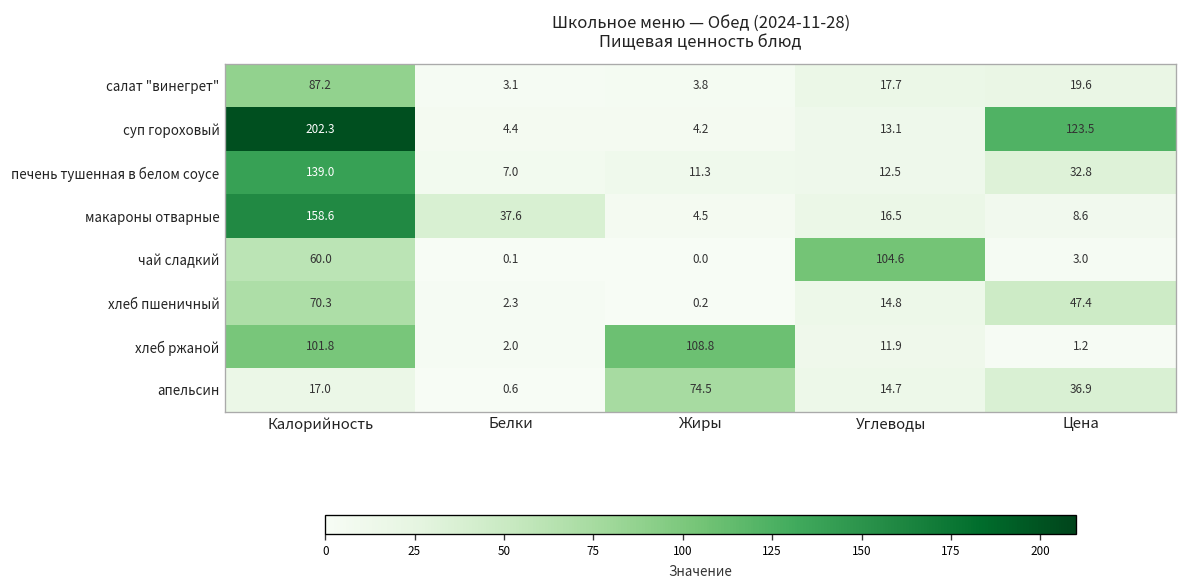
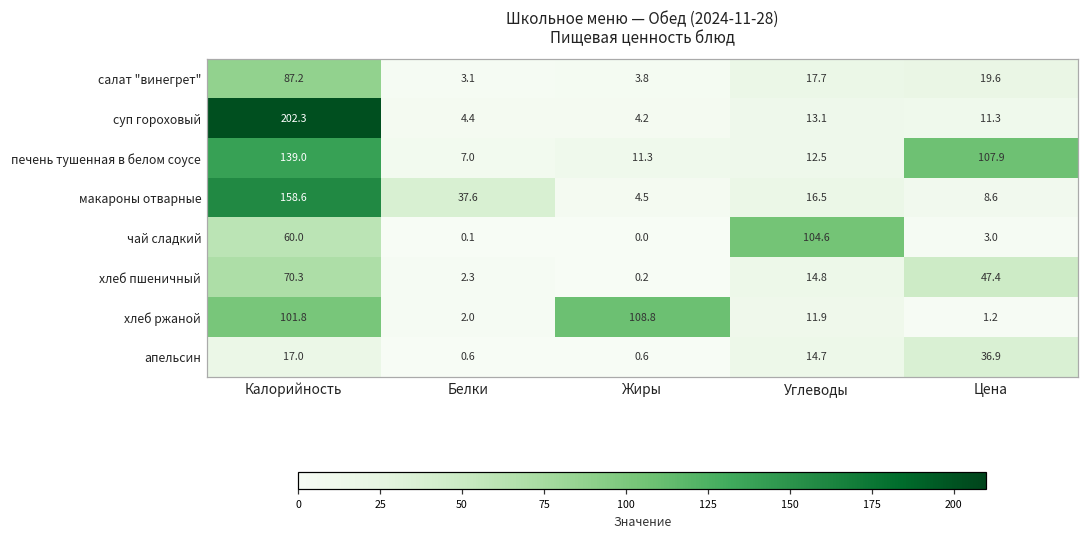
  {
    "салат \"винегрет\"": {
      "Калорийность": 87.2,
      "Белки": 3.1,
      "Жиры": 3.8,
      "Углеводы": 17.7,
      "Цена": 19.6
    },
    "суп гороховый": {
      "Калорийность": 202.3,
      "Белки": 4.4,
      "Жиры": 4.2,
      "Углеводы": 13.1,
-     "Цена": 123.5
+     "Цена": 11.3
    },
    "печень тушенная в белом соусе": {
      "Калорийность": 139.0,
      "Белки": 7.0,
      "Жиры": 11.3,
      "Углеводы": 12.5,
-     "Цена": 32.8
+     "Цена": 107.9
    },
    "макароны отварные": {
      "Калорийность": 158.6,
      "Белки": 37.6,
      "Жиры": 4.5,
      "Углеводы": 16.5,
      "Цена": 8.6
    },
    "чай сладкий": {
      "Калорийность": 60.0,
      "Белки": 0.1,
      "Жиры": 0.0,
      "Углеводы": 104.6,
      "Цена": 3.0
    },
    "хлеб пшеничный": {
      "Калорийность": 70.3,
      "Белки": 2.3,
      "Жиры": 0.2,
      "Углеводы": 14.8,
      "Цена": 47.4
    },
    "хлеб ржаной": {
      "Калорийность": 101.8,
      "Белки": 2.0,
      "Жиры": 108.8,
      "Углеводы": 11.9,
      "Цена": 1.2
    },
    "апельсин": {
      "Калорийность": 17.0,
      "Белки": 0.6,
-     "Жиры": 74.5,
+     "Жиры": 0.6,
      "Углеводы": 14.7,
      "Цена": 36.9
    }
  }
